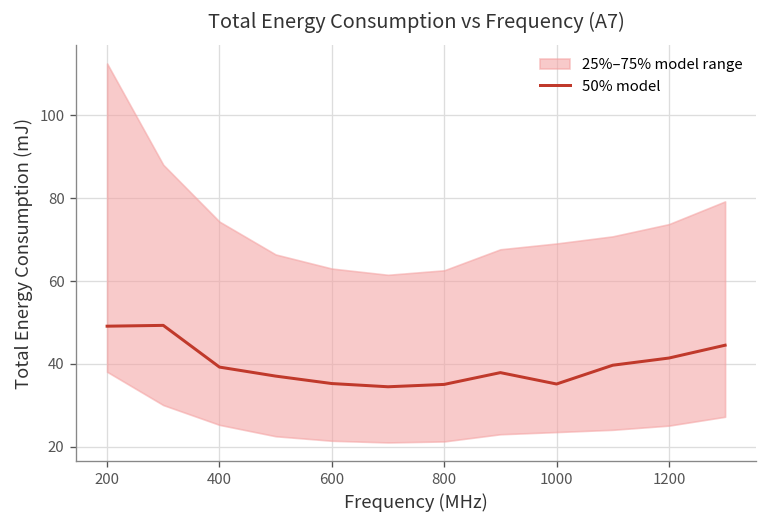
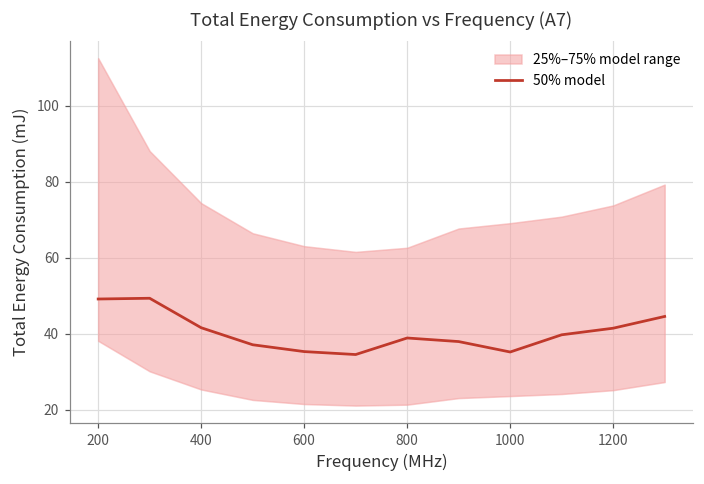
  {
    "50% model": {
      "200": 49,
-     "400": 39,
+     "400": 42,
      "600": 35,
-     "800": 35,
+     "800": 39,
      "1000": 35,
      "1200": 41
    }
  }
